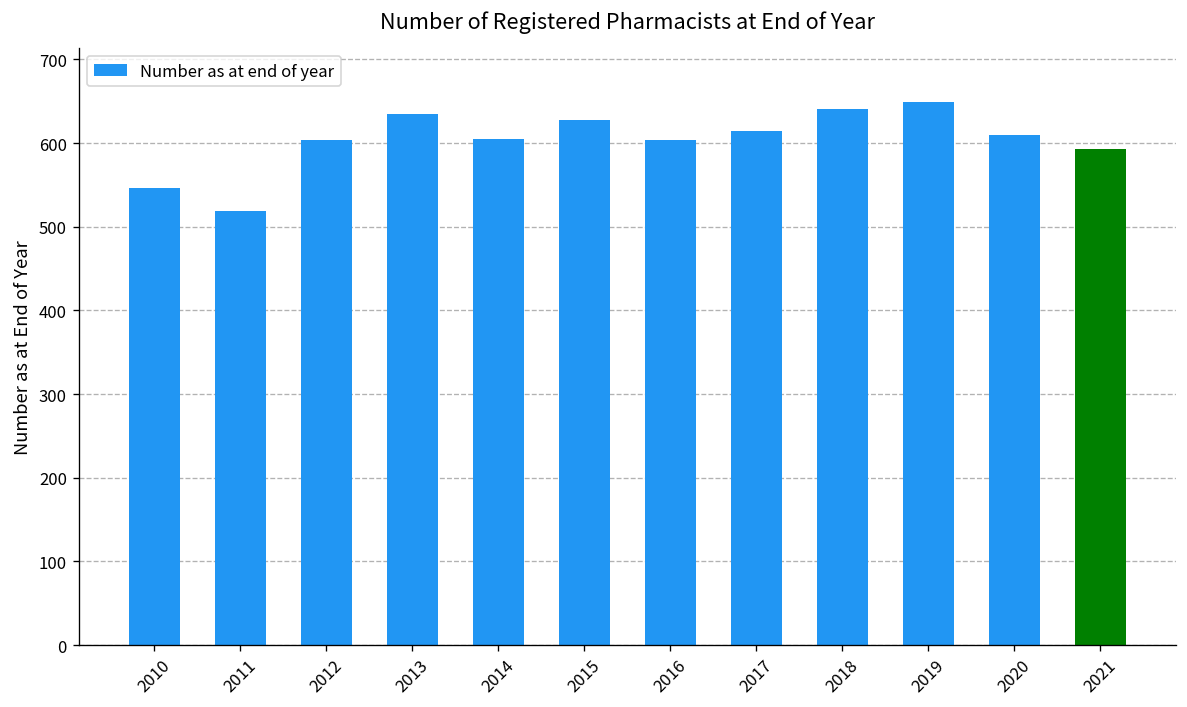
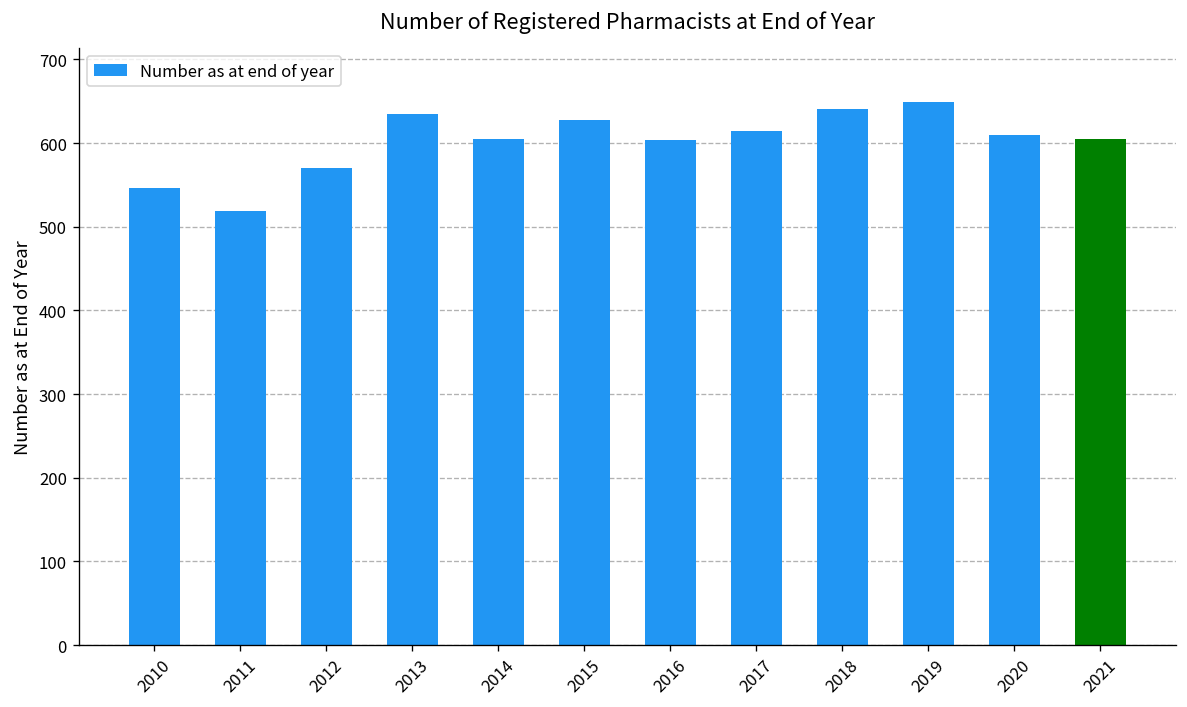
  {
    "2010": 550,
    "2011": 520,
-   "2012": 600,
+   "2012": 570,
    "2013": 640,
    "2014": 610,
    "2015": 630,
    "2016": 600,
    "2017": 610,
    "2018": 640,
    "2019": 650,
    "2020": 610,
-   "2021": 590
+   "2021": 610
  }
